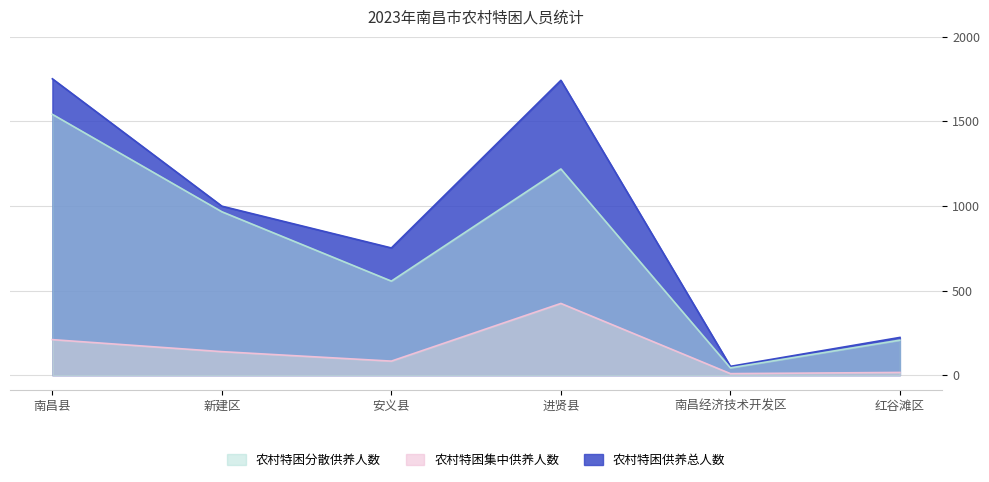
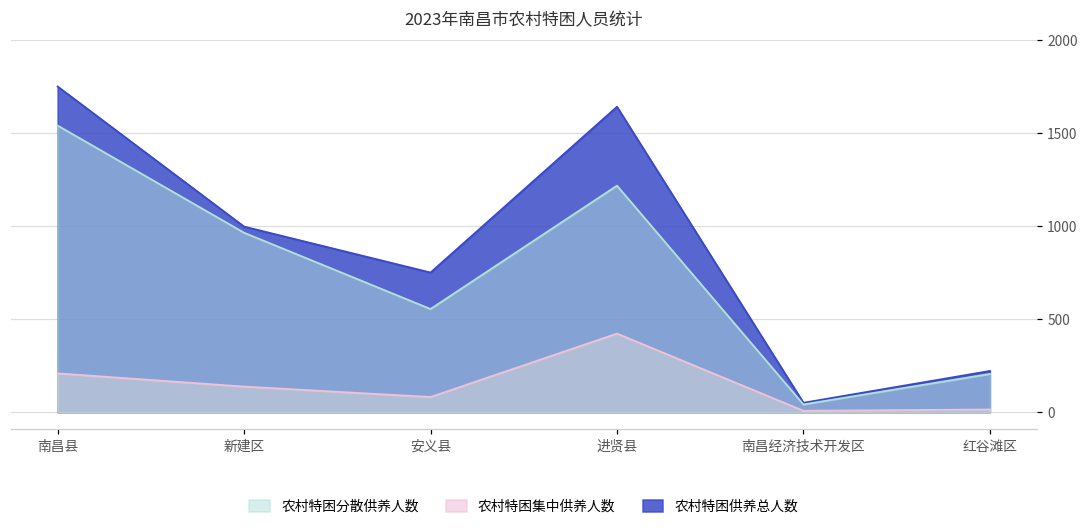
  {
    "农村特困供养总人数": {
      "南昌县": 1750,
      "新建区": 1000,
      "安义县": 750,
-     "进贤县": 1740,
+     "进贤县": 1640,
      "红谷滩区": 220
    }
  }
